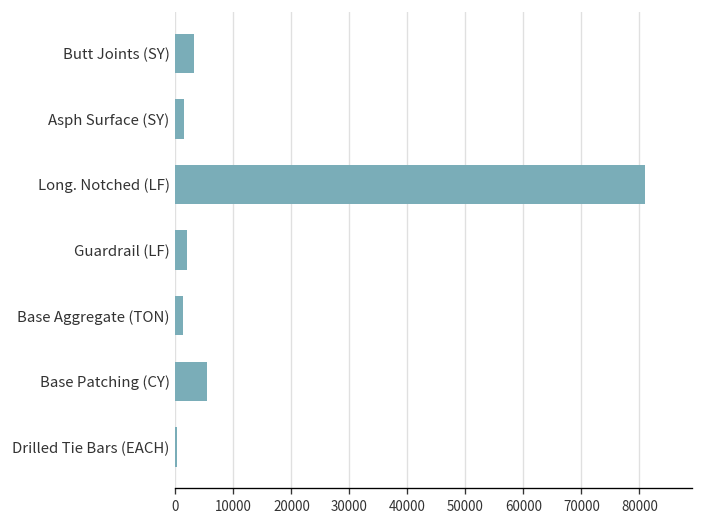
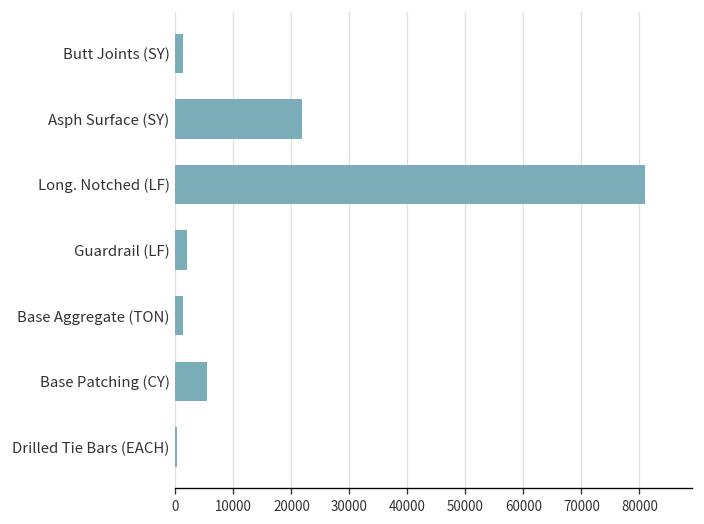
  {
-   "Butt Joints (SY)": 3000,
-   "Asph Surface (SY)": 2000,
+   "Butt Joints (SY)": 1000,
+   "Asph Surface (SY)": 22000,
    "Long. Notched (LF)": 81000,
    "Guardrail (LF)": 2000,
    "Base Aggregate (TON)": 1000,
    "Base Patching (CY)": 5000
  }
